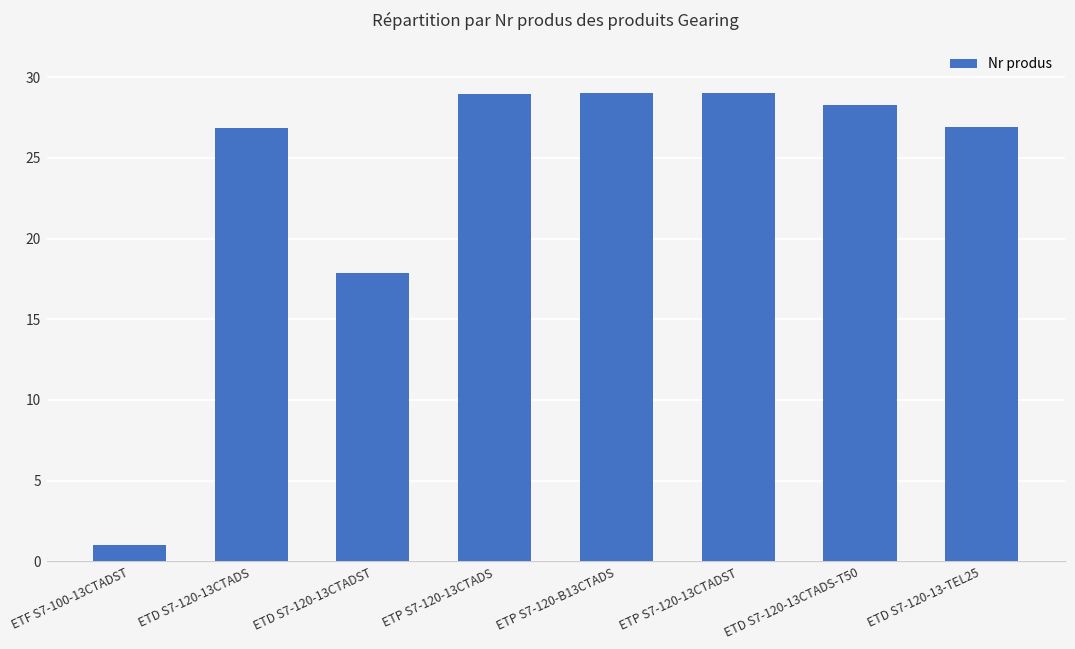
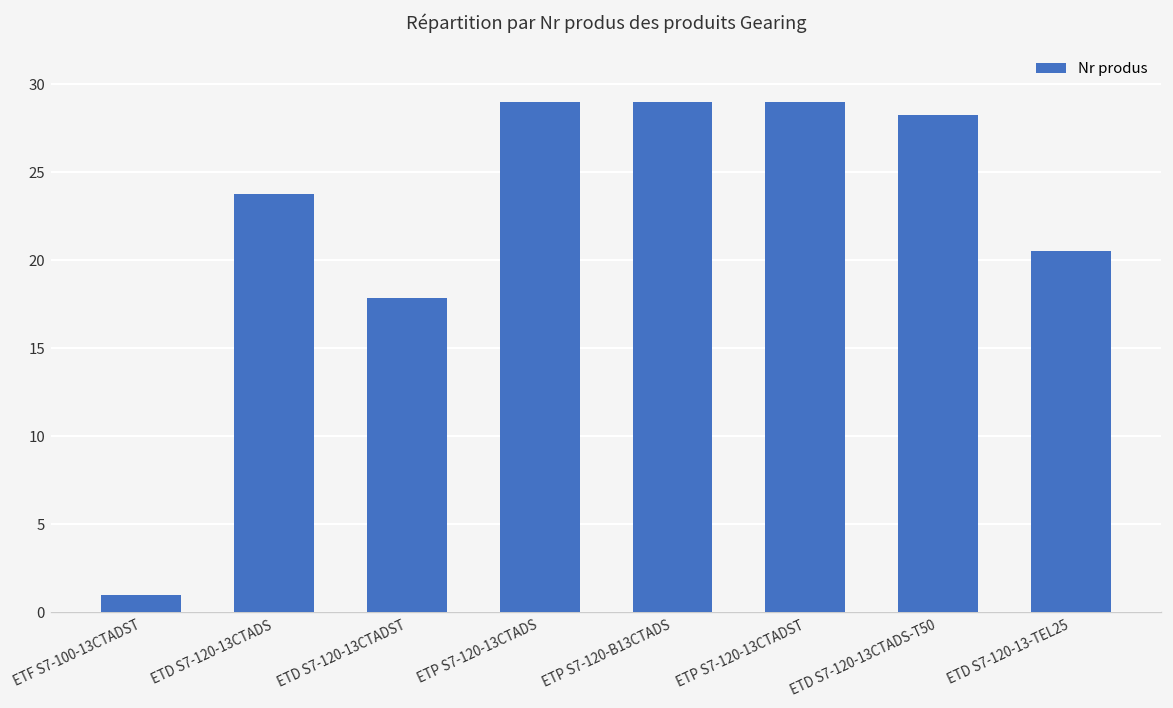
  {
    "ETF S7-100-13CTADST": 1.0,
-   "ETD S7-120-13CTADS": 26.9,
+   "ETD S7-120-13CTADS": 23.8,
    "ETD S7-120-13CTADST": 17.9,
    "ETP S7-120-13CTADS": 29.0,
    "ETP S7-120-B13CTADS": 29.0,
    "ETP S7-120-13CTADST": 29.0,
    "ETD S7-120-13CTADS-T50": 28.3,
-   "ETD S7-120-13-TEL25": 26.9
+   "ETD S7-120-13-TEL25": 20.5
  }
